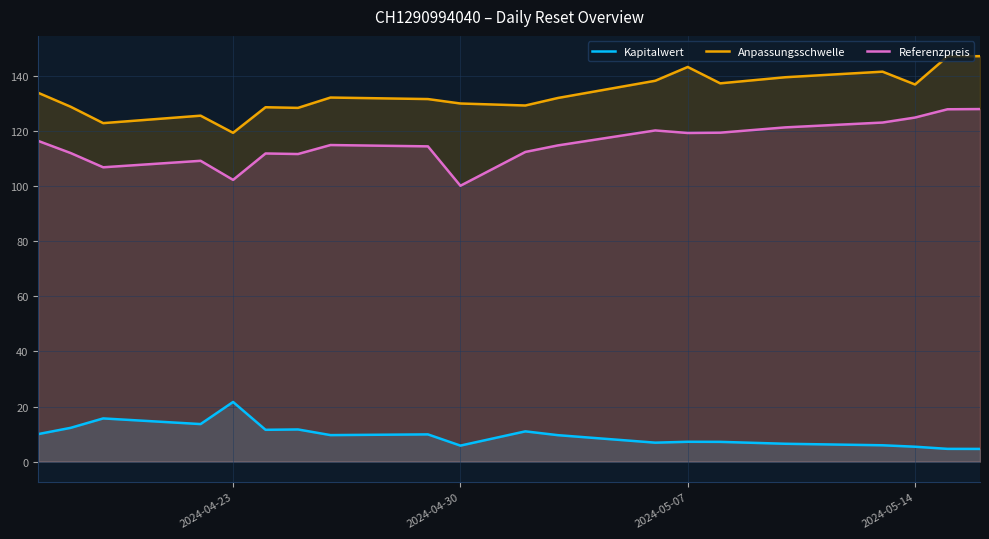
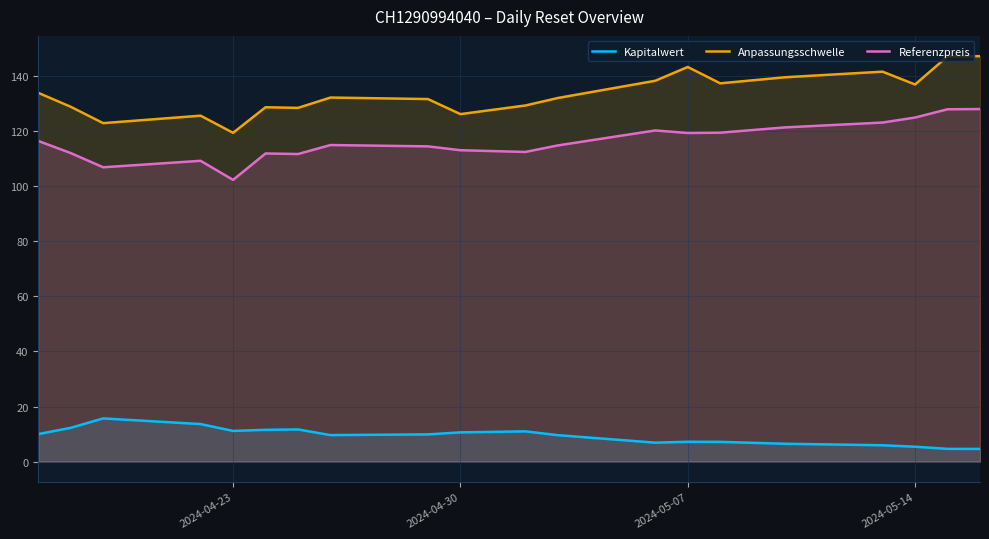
  {
    "Kapitalwert": {
-     "2024-04-23": 22,
-     "2024-04-30": 6,
+     "2024-04-23": 11,
+     "2024-04-30": 11,
      "2024-05-07": 7,
      "2024-05-14": 5
    },
    "Anpassungsschwelle": {
      "2024-04-23": 119,
-     "2024-04-30": 130,
+     "2024-04-30": 126,
      "2024-05-07": 143,
      "2024-05-14": 137
    },
    "Referenzpreis": {
      "2024-04-23": 102,
-     "2024-04-30": 100,
+     "2024-04-30": 113,
      "2024-05-07": 119,
      "2024-05-14": 125
    }
  }
